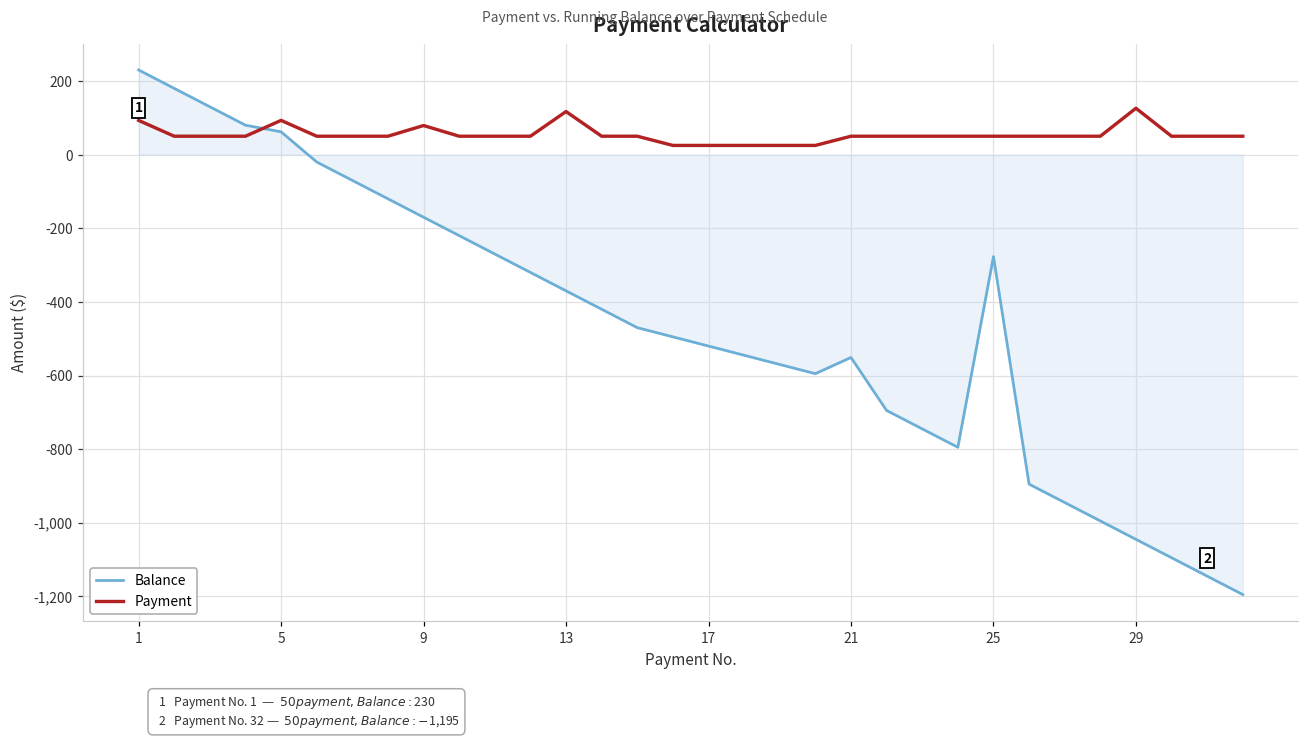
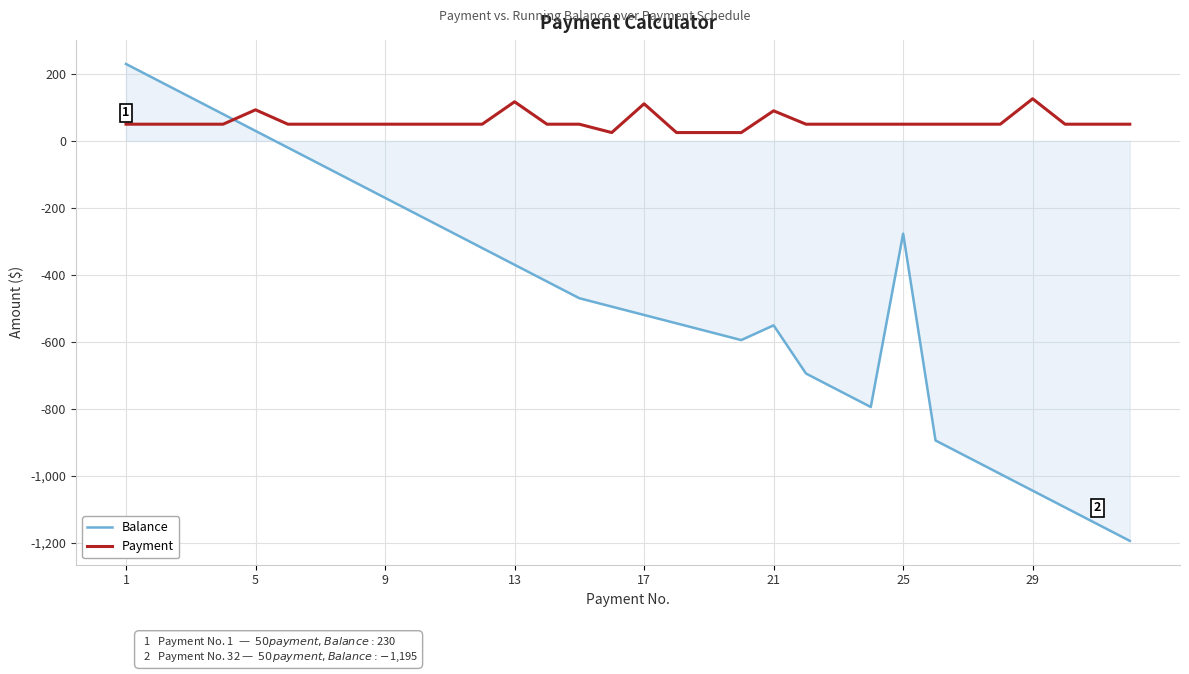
  {
    "Balance": {
-     "5": "60",
+     "5": "30",
      "9": "-170",
      "13": "-370",
      "17": "-520",
      "21": "-550",
      "25": "-280",
      "29": "-1,050"
    },
    "Payment": {
-     "1": "90",
+     "1": "50",
      "5": "90",
-     "9": "80",
+     "9": "50",
      "13": "120",
-     "17": "30",
-     "21": "50",
+     "17": "110",
+     "21": "90",
      "25": "50",
      "29": "130"
    }
  }
